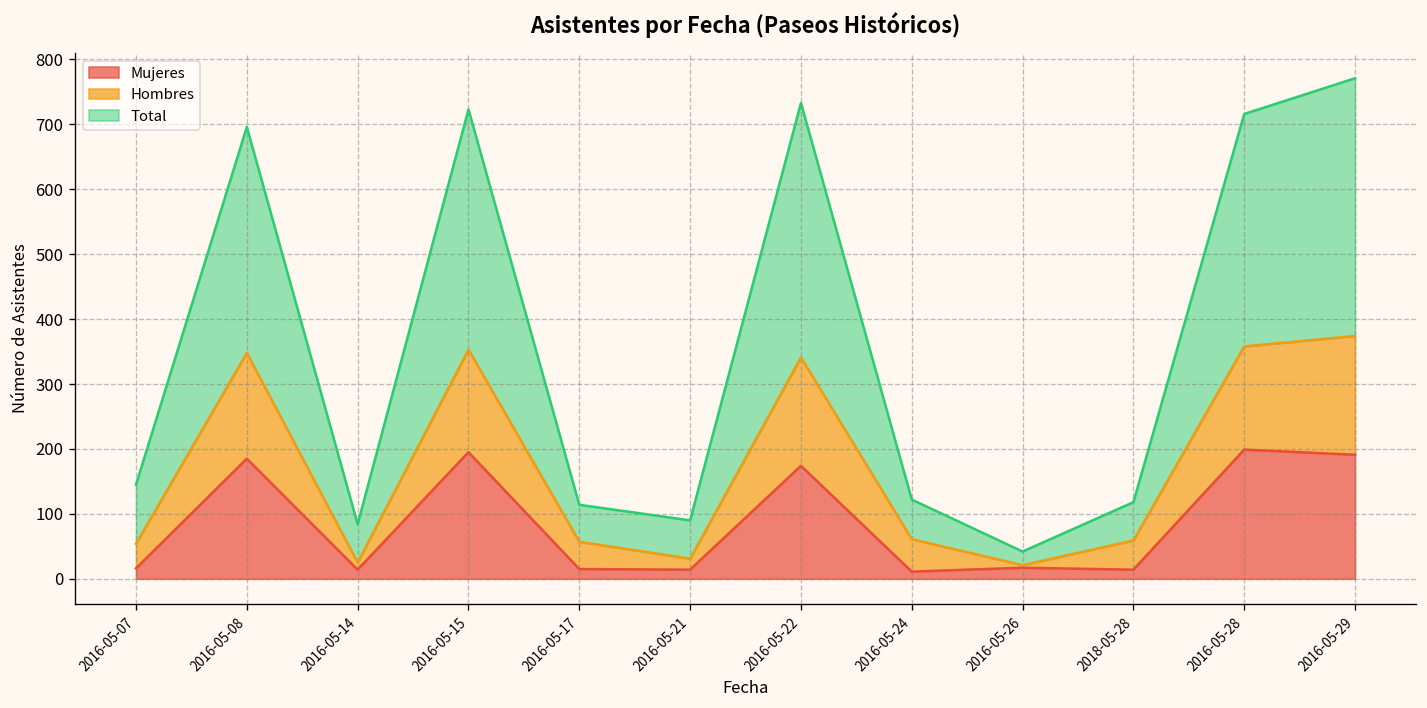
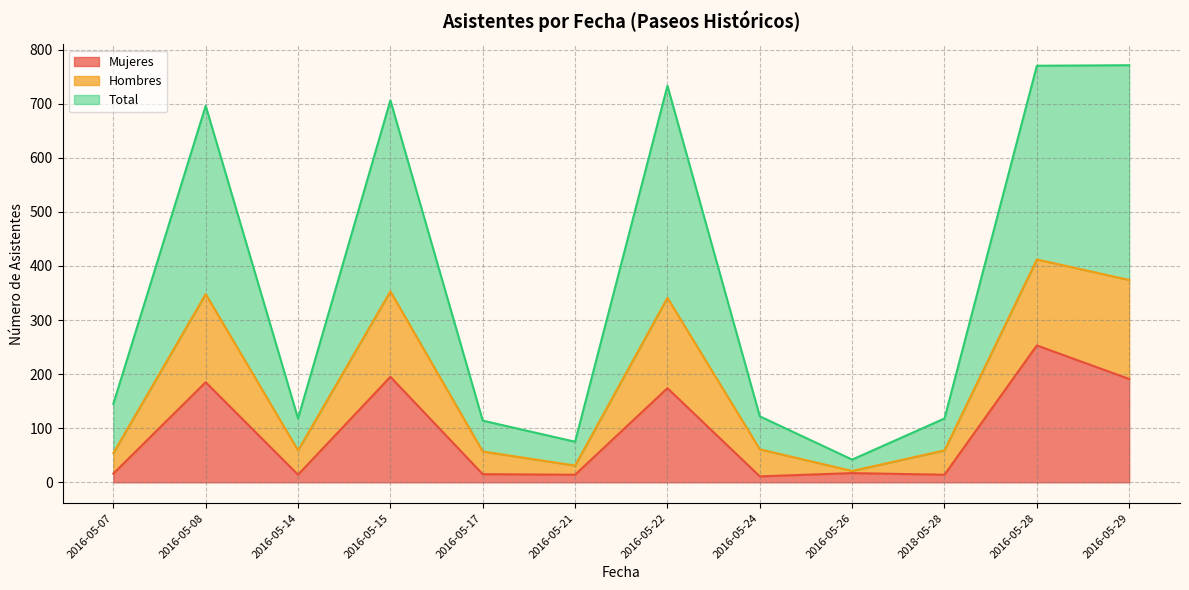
  {
    "Mujeres": {
      "2016-05-07": 20,
      "2016-05-08": 190,
      "2016-05-14": 10,
      "2016-05-15": 200,
      "2016-05-17": 20,
      "2016-05-21": 10,
      "2016-05-22": 170,
      "2016-05-24": 10,
      "2018-05-28": 10,
-     "2016-05-28": 200,
+     "2016-05-28": 250,
      "2016-05-29": 190
    },
    "Hombres": {
      "2016-05-07": 40,
      "2016-05-08": 160,
-     "2016-05-14": 10,
+     "2016-05-14": 50,
      "2016-05-15": 160,
      "2016-05-17": 40,
      "2016-05-21": 20,
      "2016-05-22": 170,
      "2016-05-24": 50,
      "2018-05-28": 50,
      "2016-05-28": 160,
      "2016-05-29": 180
    },
    "Total": {
      "2016-05-07": 90,
      "2016-05-08": 350,
      "2016-05-14": 60,
-     "2016-05-15": 370,
+     "2016-05-15": 350,
      "2016-05-17": 60,
-     "2016-05-21": 60,
+     "2016-05-21": 40,
      "2016-05-22": 390,
      "2016-05-24": 60,
      "2016-05-26": 20,
      "2018-05-28": 60,
      "2016-05-28": 360,
      "2016-05-29": 400
    }
  }
